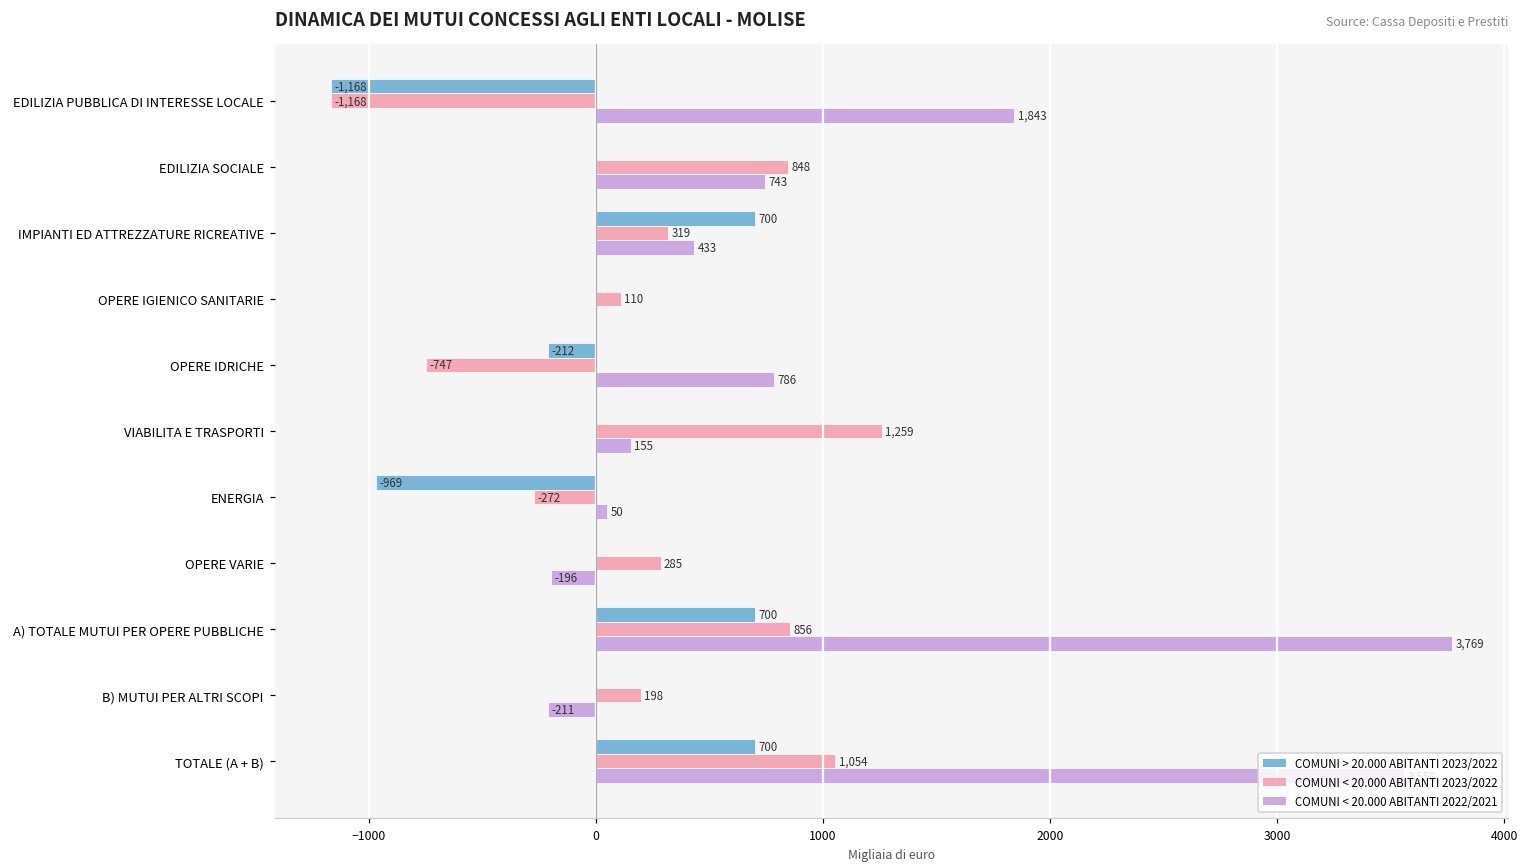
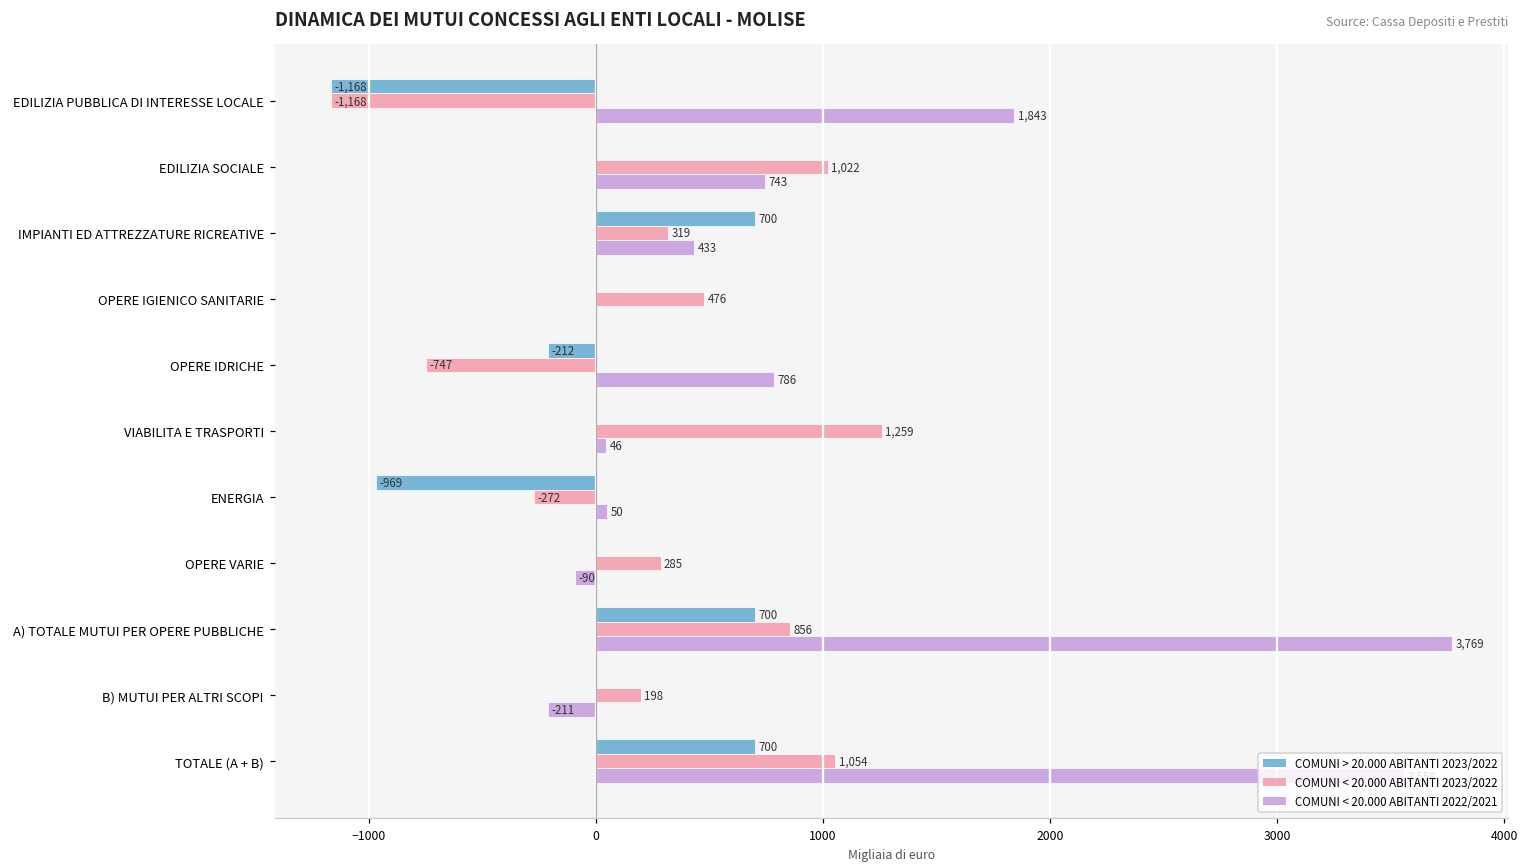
  {
    "COMUNI > 20.000 ABITANTI 2023/2022": {
      "EDILIZIA PUBBLICA DI INTERESSE LOCALE": "-1,168",
      "IMPIANTI ED ATTREZZATURE RICREATIVE": "700",
      "OPERE IDRICHE": "-212",
      "ENERGIA": "-969",
      "A) TOTALE MUTUI PER OPERE PUBBLICHE": "700",
      "TOTALE (A + B)": "700"
    },
    "COMUNI < 20.000 ABITANTI 2023/2022": {
      "EDILIZIA PUBBLICA DI INTERESSE LOCALE": "-1,168",
-     "EDILIZIA SOCIALE": "848",
+     "EDILIZIA SOCIALE": "1,022",
      "IMPIANTI ED ATTREZZATURE RICREATIVE": "319",
-     "OPERE IGIENICO SANITARIE": "110",
+     "OPERE IGIENICO SANITARIE": "476",
      "OPERE IDRICHE": "-747",
      "VIABILITA E TRASPORTI": "1,259",
      "ENERGIA": "-272",
      "OPERE VARIE": "285",
      "A) TOTALE MUTUI PER OPERE PUBBLICHE": "856",
      "B) MUTUI PER ALTRI SCOPI": "198",
      "TOTALE (A + B)": "1,054"
    },
    "COMUNI < 20.000 ABITANTI 2022/2021": {
      "EDILIZIA PUBBLICA DI INTERESSE LOCALE": "1,843",
      "EDILIZIA SOCIALE": "743",
      "IMPIANTI ED ATTREZZATURE RICREATIVE": "433",
      "OPERE IDRICHE": "786",
-     "VIABILITA E TRASPORTI": "155",
+     "VIABILITA E TRASPORTI": "46",
      "ENERGIA": "50",
-     "OPERE VARIE": "-196",
+     "OPERE VARIE": "-90",
      "A) TOTALE MUTUI PER OPERE PUBBLICHE": "3,769",
      "B) MUTUI PER ALTRI SCOPI": "-211"
    }
  }
